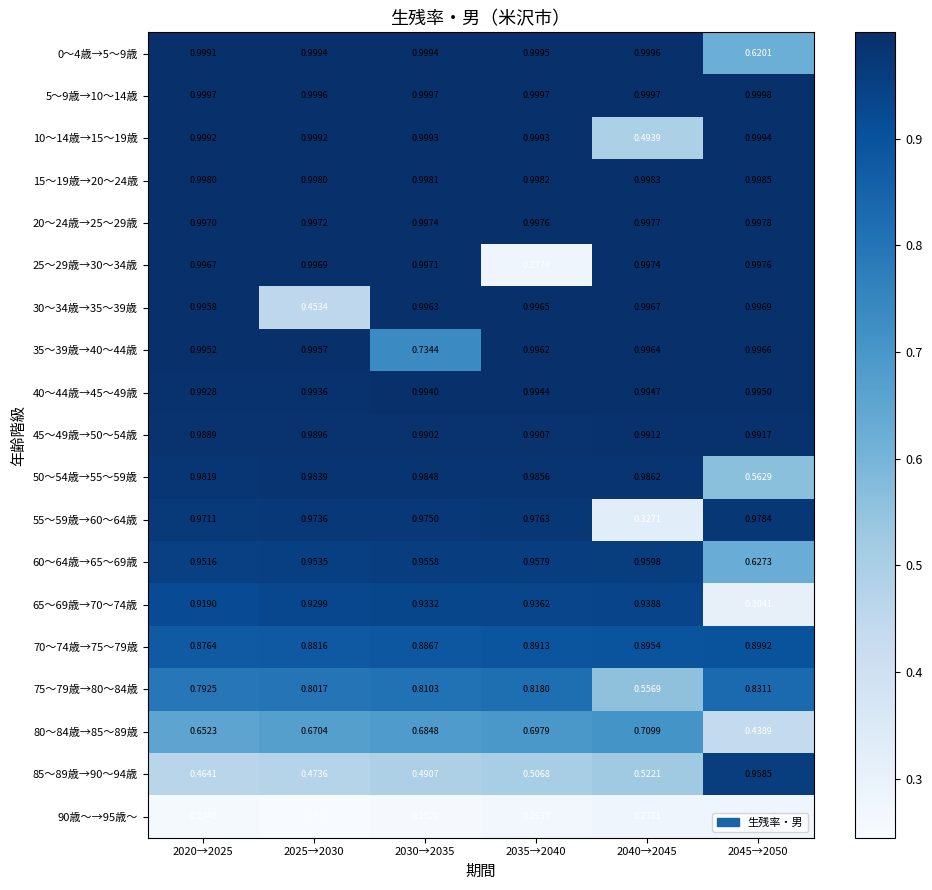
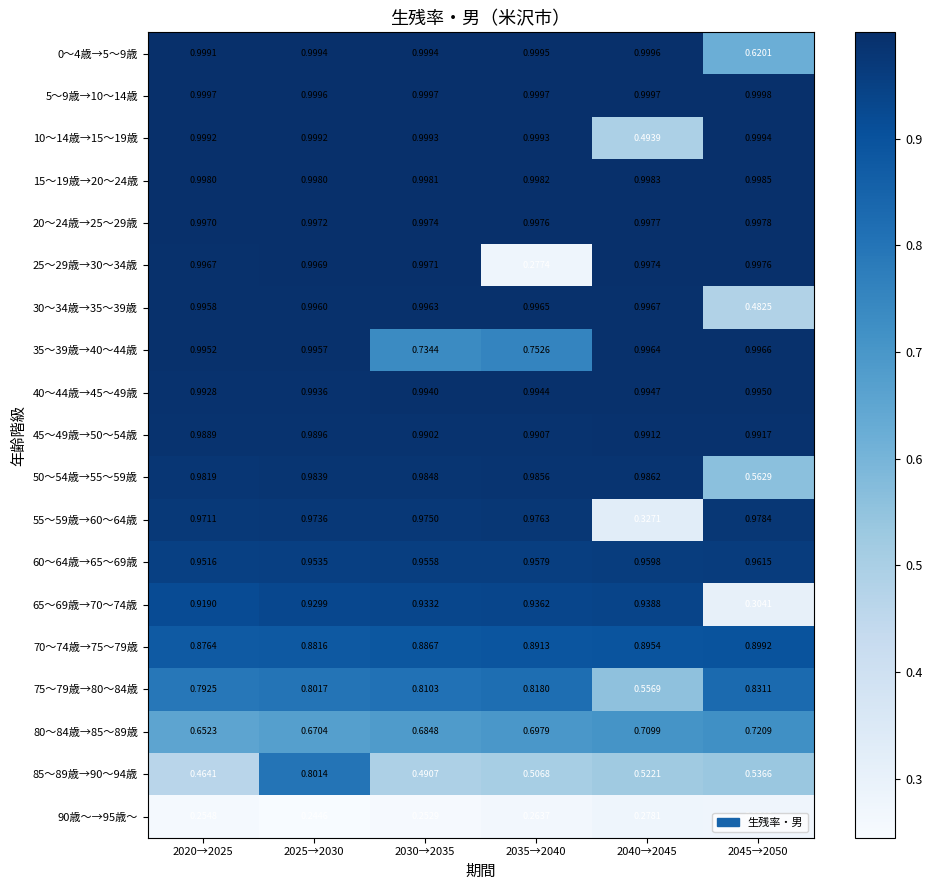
  {
    "0～4歳→5～9歳": {
      "2020→2025": 0.9991,
      "2025→2030": 0.9994,
      "2030→2035": 0.9994,
      "2035→2040": 0.9995,
      "2040→2045": 0.9996,
      "2045→2050": 0.6201
    },
    "5～9歳→10～14歳": {
      "2020→2025": 0.9997,
      "2025→2030": 0.9996,
      "2030→2035": 0.9997,
      "2035→2040": 0.9997,
      "2040→2045": 0.9997,
      "2045→2050": 0.9998
    },
    "10～14歳→15～19歳": {
      "2020→2025": 0.9992,
      "2025→2030": 0.9992,
      "2030→2035": 0.9993,
      "2035→2040": 0.9993,
      "2040→2045": 0.4939,
      "2045→2050": 0.9994
    },
    "15～19歳→20～24歳": {
      "2020→2025": 0.9980,
      "2025→2030": 0.9980,
      "2030→2035": 0.9981,
      "2035→2040": 0.9982,
      "2040→2045": 0.9983,
      "2045→2050": 0.9985
    },
    "20～24歳→25～29歳": {
      "2020→2025": 0.9970,
      "2025→2030": 0.9972,
      "2030→2035": 0.9974,
      "2035→2040": 0.9976,
      "2040→2045": 0.9977,
      "2045→2050": 0.9978
    },
    "25～29歳→30～34歳": {
      "2020→2025": 0.9967,
      "2025→2030": 0.9969,
      "2030→2035": 0.9971,
      "2040→2045": 0.9974,
      "2045→2050": 0.9976
    },
    "30～34歳→35～39歳": {
      "2020→2025": 0.9958,
-     "2025→2030": 0.4534,
+     "2025→2030": 0.9960,
      "2030→2035": 0.9963,
      "2035→2040": 0.9965,
      "2040→2045": 0.9967,
-     "2045→2050": 0.9969
+     "2045→2050": 0.4825
    },
    "35～39歳→40～44歳": {
      "2020→2025": 0.9952,
      "2025→2030": 0.9957,
      "2030→2035": 0.7344,
-     "2035→2040": 0.9962,
+     "2035→2040": 0.7526,
      "2040→2045": 0.9964,
      "2045→2050": 0.9966
    },
    "40～44歳→45～49歳": {
      "2020→2025": 0.9928,
      "2025→2030": 0.9936,
      "2030→2035": 0.9940,
      "2035→2040": 0.9944,
      "2040→2045": 0.9947,
      "2045→2050": 0.9950
    },
    "45～49歳→50～54歳": {
      "2020→2025": 0.9889,
      "2025→2030": 0.9896,
      "2030→2035": 0.9902,
      "2035→2040": 0.9907,
      "2040→2045": 0.9912,
      "2045→2050": 0.9917
    },
    "50～54歳→55～59歳": {
      "2020→2025": 0.9819,
      "2025→2030": 0.9839,
      "2030→2035": 0.9848,
      "2035→2040": 0.9856,
      "2040→2045": 0.9862,
      "2045→2050": 0.5629
    },
    "55～59歳→60～64歳": {
      "2020→2025": 0.9711,
      "2025→2030": 0.9736,
      "2030→2035": 0.9750,
      "2035→2040": 0.9763,
      "2045→2050": 0.9784
    },
    "60～64歳→65～69歳": {
      "2020→2025": 0.9516,
      "2025→2030": 0.9535,
      "2030→2035": 0.9558,
      "2035→2040": 0.9579,
      "2040→2045": 0.9598,
-     "2045→2050": 0.6273
+     "2045→2050": 0.9615
    },
    "65～69歳→70～74歳": {
      "2020→2025": 0.9190,
      "2025→2030": 0.9299,
      "2030→2035": 0.9332,
      "2035→2040": 0.9362,
      "2040→2045": 0.9388
    },
    "70～74歳→75～79歳": {
      "2020→2025": 0.8764,
      "2025→2030": 0.8816,
      "2030→2035": 0.8867,
      "2035→2040": 0.8913,
      "2040→2045": 0.8954,
      "2045→2050": 0.8992
    },
    "75～79歳→80～84歳": {
      "2020→2025": 0.7925,
      "2025→2030": 0.8017,
      "2030→2035": 0.8103,
      "2035→2040": 0.8180,
      "2040→2045": 0.5569,
      "2045→2050": 0.8311
    },
    "80～84歳→85～89歳": {
      "2020→2025": 0.6523,
      "2025→2030": 0.6704,
      "2030→2035": 0.6848,
      "2035→2040": 0.6979,
      "2040→2045": 0.7099,
-     "2045→2050": 0.4389
+     "2045→2050": 0.7209
    },
    "85～89歳→90～94歳": {
      "2020→2025": 0.4641,
-     "2025→2030": 0.4736,
+     "2025→2030": 0.8014,
      "2030→2035": 0.4907,
      "2035→2040": 0.5068,
      "2040→2045": 0.5221,
-     "2045→2050": 0.9585
+     "2045→2050": 0.5366
    }
  }
